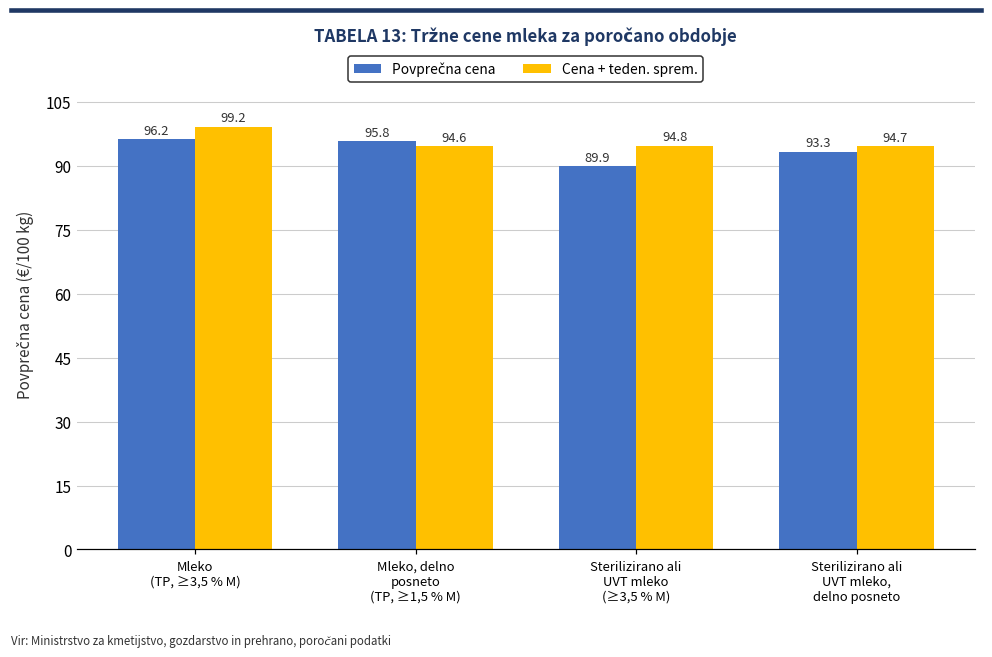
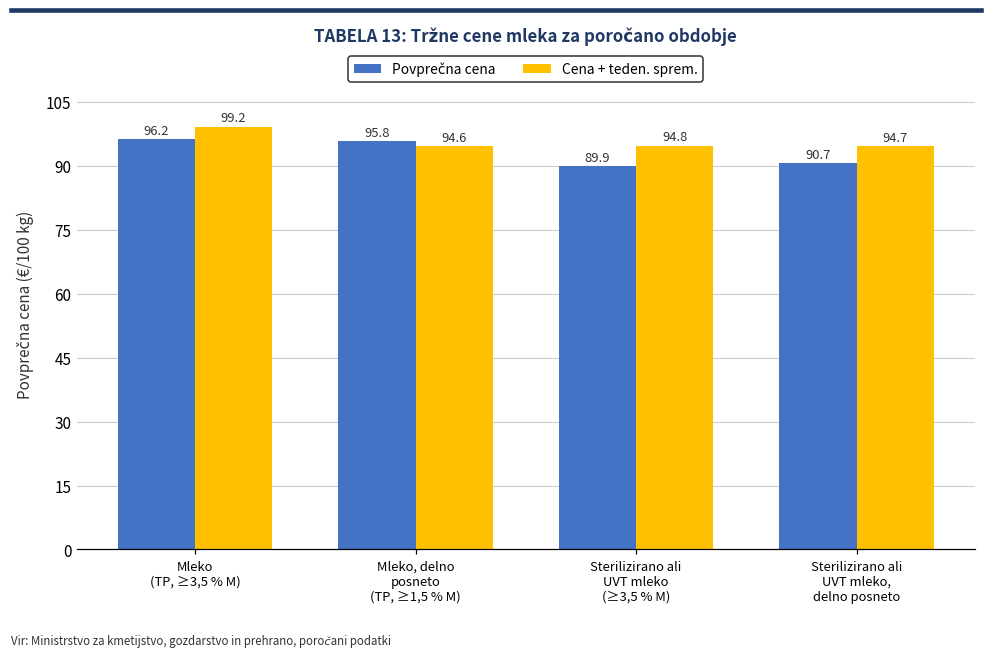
  {
    "Povprečna cena": {
      "Mleko (TP, ≥3,5 % M)": 96.2,
      "Mleko, delno posneto (TP, ≥1,5 % M)": 95.8,
      "Sterilizirano ali UVT mleko (≥3,5 % M)": 89.9,
-     "Sterilizirano ali UVT mleko, delno posneto": 93.3
+     "Sterilizirano ali UVT mleko, delno posneto": 90.7
    },
    "Cena + teden. sprem.": {
      "Mleko (TP, ≥3,5 % M)": 99.2,
      "Mleko, delno posneto (TP, ≥1,5 % M)": 94.6,
      "Sterilizirano ali UVT mleko (≥3,5 % M)": 94.8,
      "Sterilizirano ali UVT mleko, delno posneto": 94.7
    }
  }
